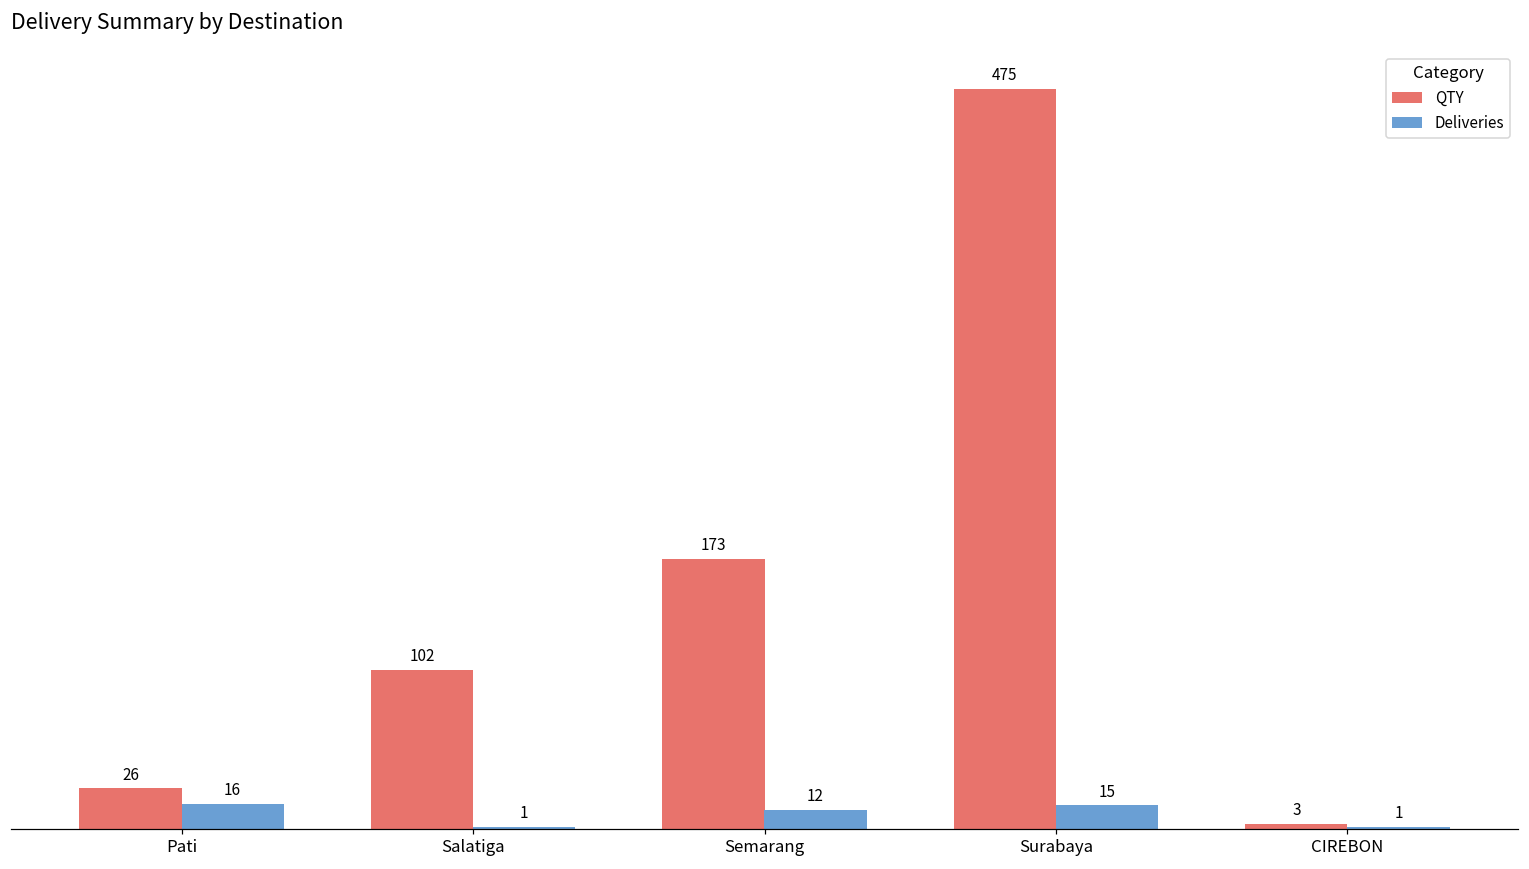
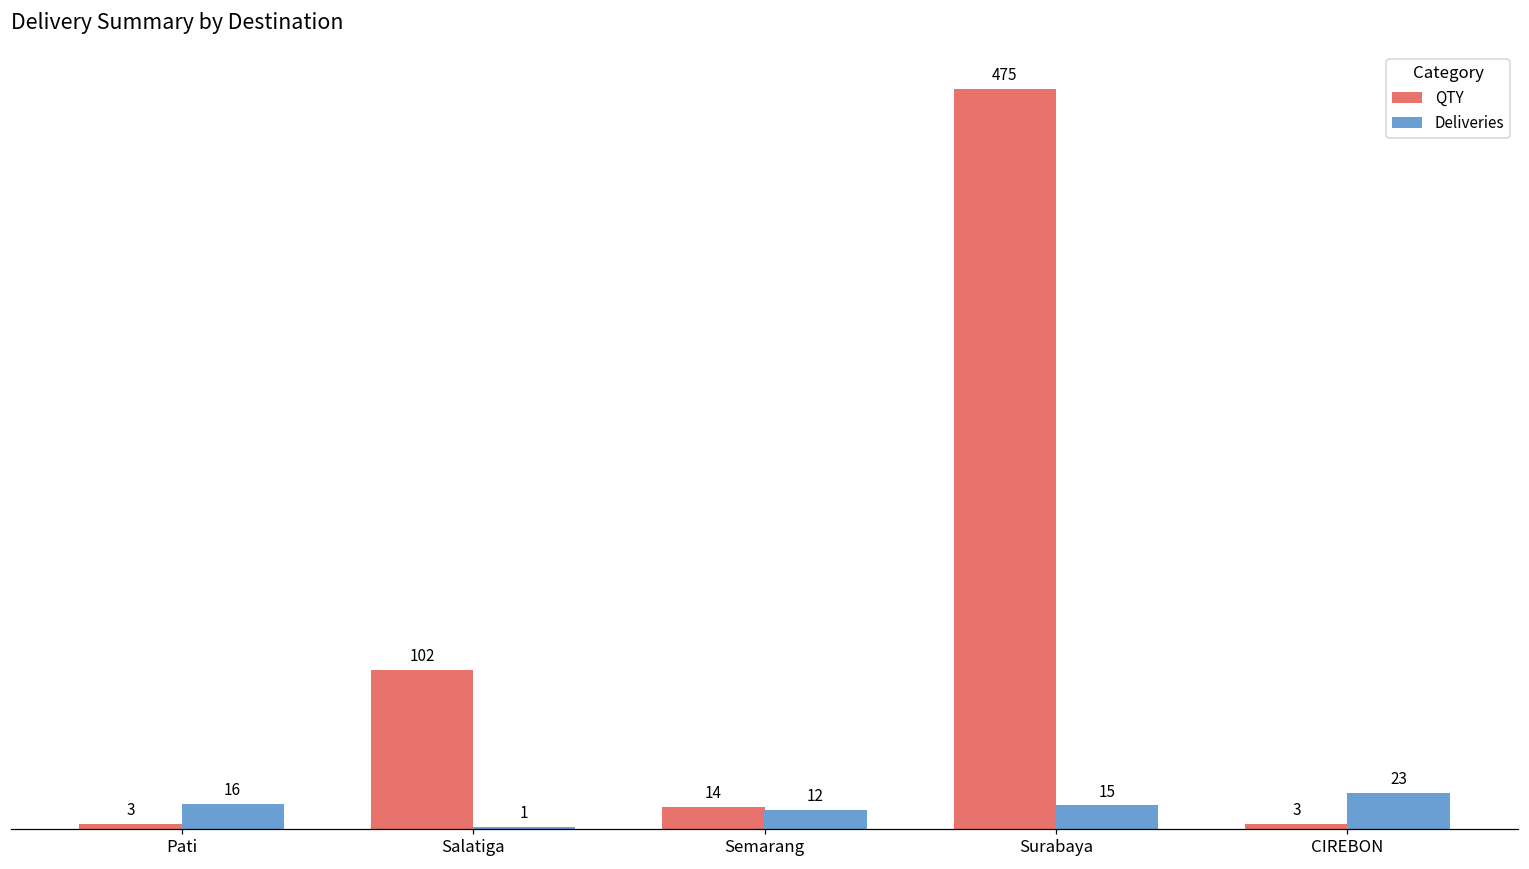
  {
    "QTY": {
-     "Pati": 26,
+     "Pati": 3,
      "Salatiga": 102,
-     "Semarang": 173,
+     "Semarang": 14,
      "Surabaya": 475,
      "CIREBON": 3
    },
    "Deliveries": {
      "Pati": 16,
      "Salatiga": 1,
      "Semarang": 12,
      "Surabaya": 15,
-     "CIREBON": 1
+     "CIREBON": 23
    }
  }
